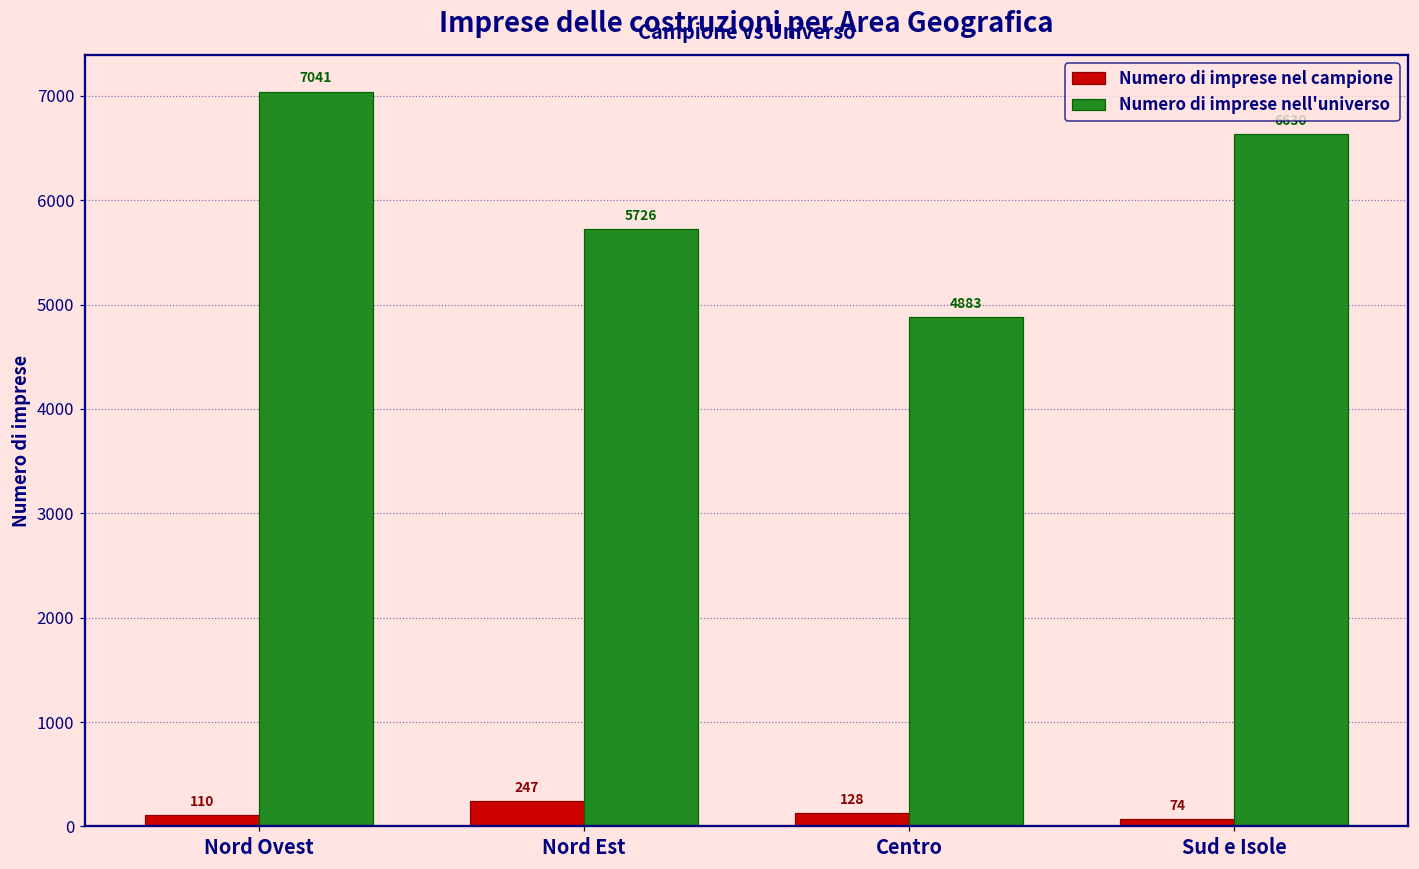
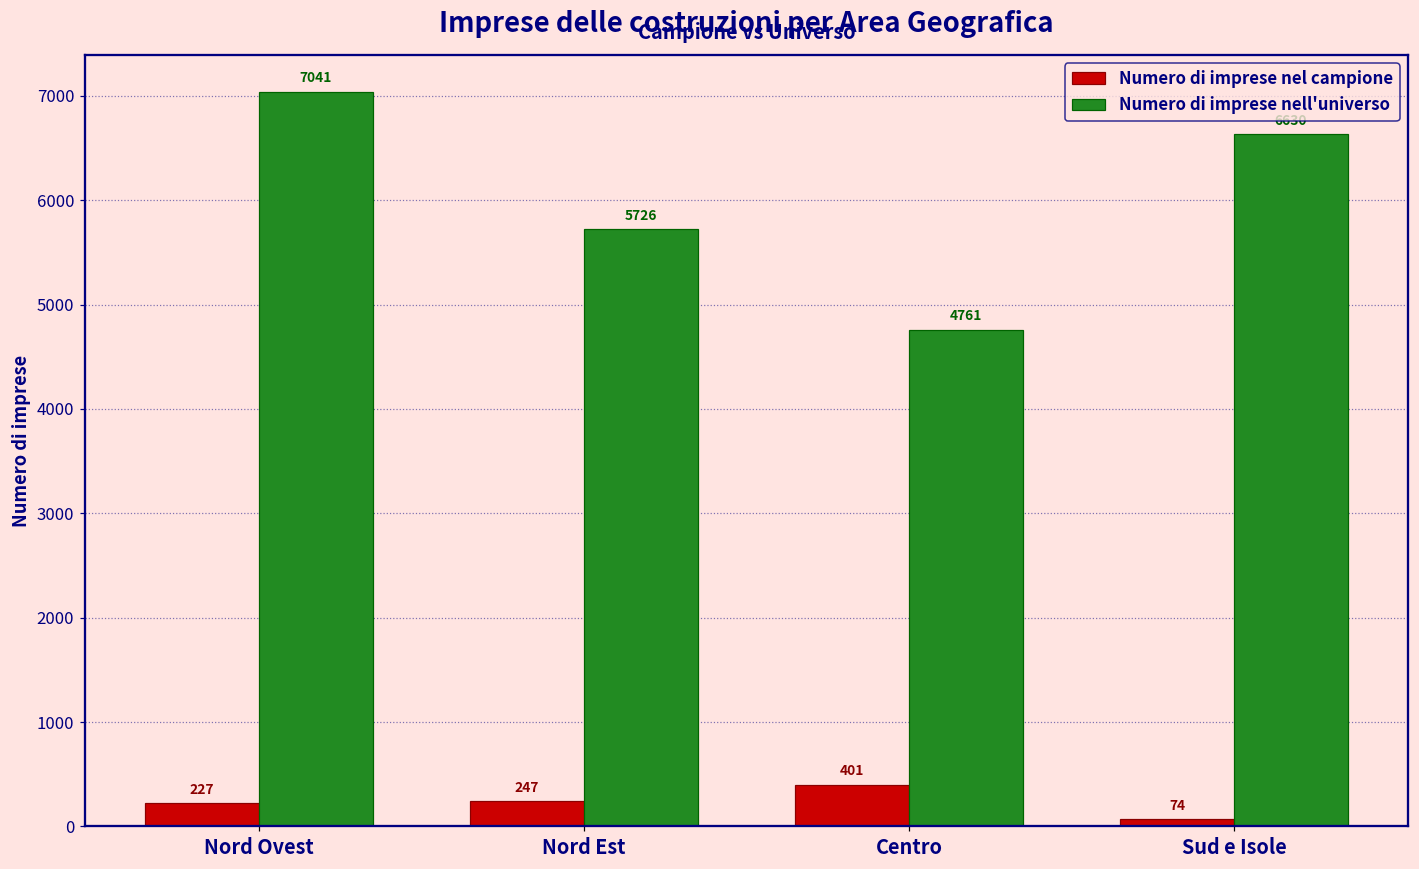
  {
    "Numero di imprese nel campione": {
-     "Nord Ovest": 110,
+     "Nord Ovest": 227,
      "Nord Est": 247,
-     "Centro": 128,
+     "Centro": 401,
      "Sud e Isole": 74
    },
    "Numero di imprese nell'universo": {
      "Nord Ovest": 7041,
      "Nord Est": 5726,
-     "Centro": 4883
+     "Centro": 4761
    }
  }
